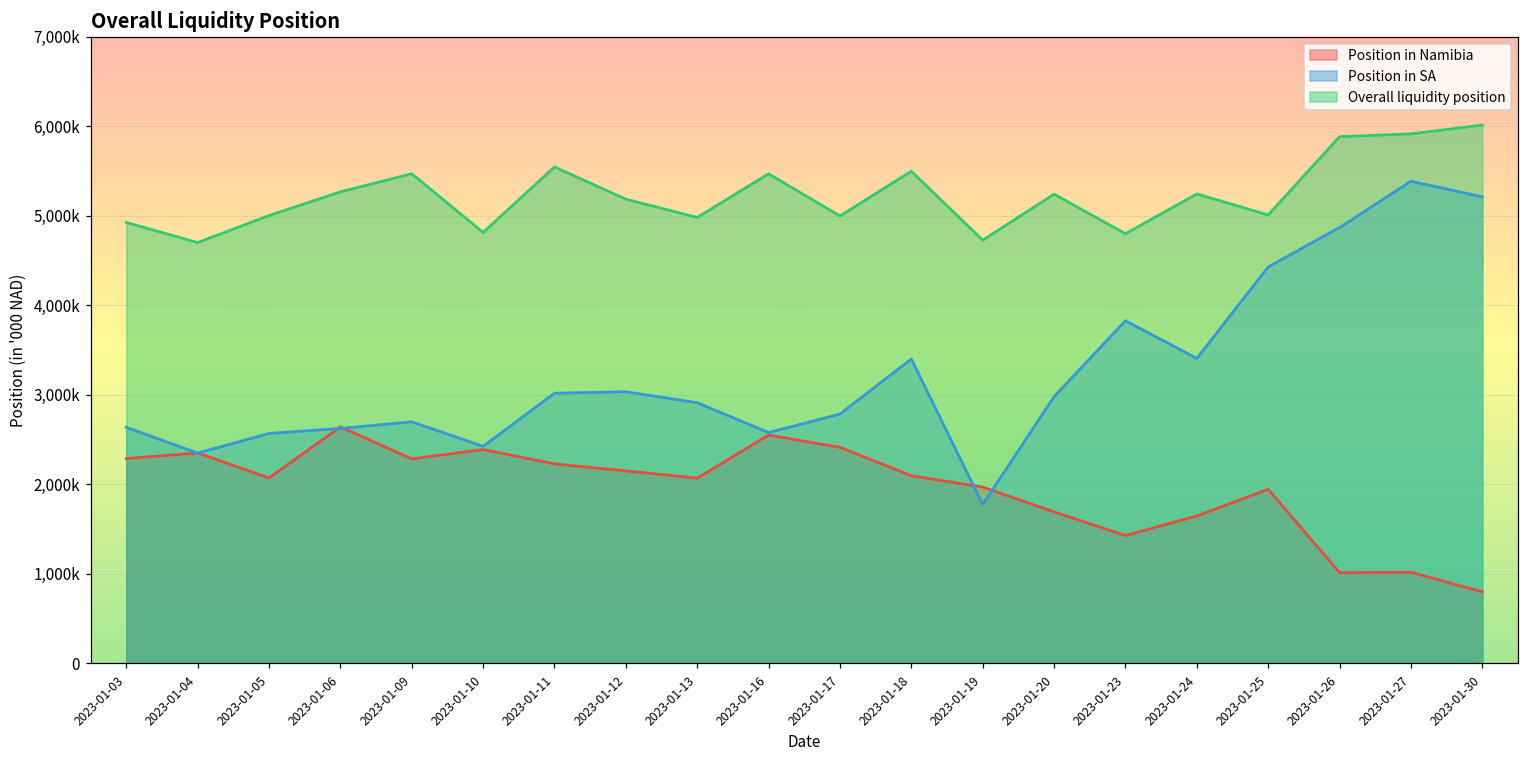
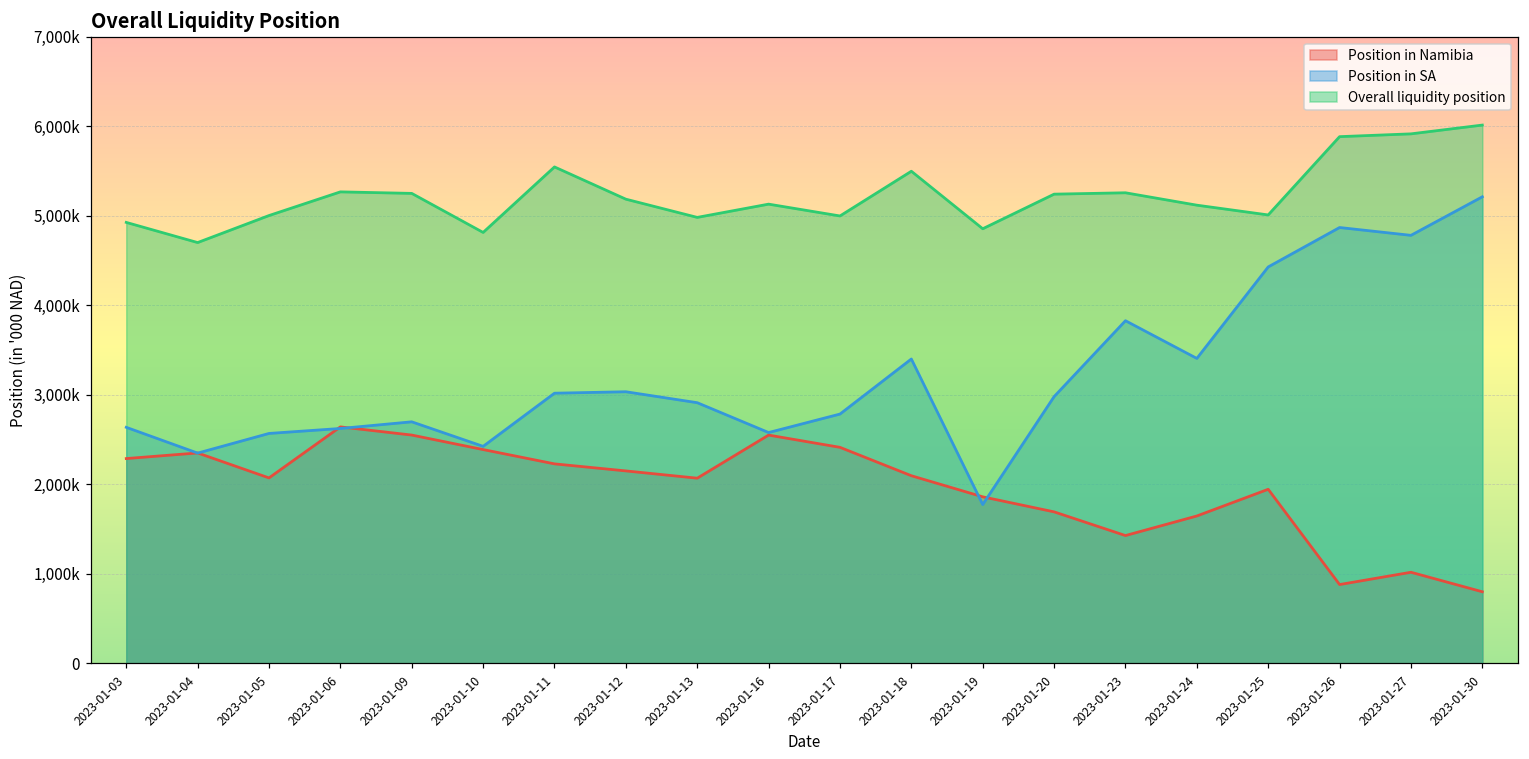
  {
    "Position in Namibia": {
      "2023-01-03": "2,300,000",
      "2023-01-05": "2,100,000",
-     "2023-01-09": "2,300,000",
+     "2023-01-09": "2,600,000",
      "2023-01-10": "2,400,000",
      "2023-01-11": "2,200,000",
      "2023-01-12": "2,200,000",
      "2023-01-13": "2,100,000",
      "2023-01-17": "2,400,000",
      "2023-01-18": "2,100,000",
-     "2023-01-19": "2,000,000",
+     "2023-01-19": "1,900,000",
      "2023-01-20": "1,700,000",
      "2023-01-23": "1,400,000",
      "2023-01-24": "1,600,000",
      "2023-01-25": "1,900,000",
-     "2023-01-26": "1,000,000",
+     "2023-01-26": "900,000",
      "2023-01-27": "1,000,000",
      "2023-01-30": "800,000"
    },
    "Position in SA": {
      "2023-01-03": "2,600,000",
      "2023-01-05": "2,600,000",
      "2023-01-09": "2,700,000",
      "2023-01-10": "2,400,000",
      "2023-01-11": "3,000,000",
      "2023-01-12": "3,000,000",
      "2023-01-13": "2,900,000",
      "2023-01-17": "2,800,000",
      "2023-01-18": "3,400,000",
      "2023-01-19": "1,800,000",
      "2023-01-20": "3,000,000",
      "2023-01-23": "3,800,000",
      "2023-01-24": "3,400,000",
      "2023-01-25": "4,400,000",
      "2023-01-26": "4,900,000",
-     "2023-01-27": "5,400,000",
+     "2023-01-27": "4,800,000",
      "2023-01-30": "5,200,000"
    },
    "Overall liquidity position": {
      "2023-01-03": "4,900,000",
      "2023-01-04": "4,700,000",
      "2023-01-05": "5,000,000",
      "2023-01-06": "5,300,000",
-     "2023-01-09": "5,500,000",
+     "2023-01-09": "5,200,000",
      "2023-01-10": "4,800,000",
      "2023-01-11": "5,500,000",
      "2023-01-12": "5,200,000",
      "2023-01-13": "5,000,000",
-     "2023-01-16": "5,500,000",
+     "2023-01-16": "5,100,000",
      "2023-01-17": "5,000,000",
      "2023-01-18": "5,500,000",
-     "2023-01-19": "4,700,000",
+     "2023-01-19": "4,900,000",
      "2023-01-20": "5,200,000",
-     "2023-01-23": "4,800,000",
-     "2023-01-24": "5,200,000",
+     "2023-01-23": "5,300,000",
+     "2023-01-24": "5,100,000",
      "2023-01-25": "5,000,000",
      "2023-01-26": "5,900,000",
      "2023-01-27": "5,900,000",
      "2023-01-30": "6,000,000"
    }
  }
